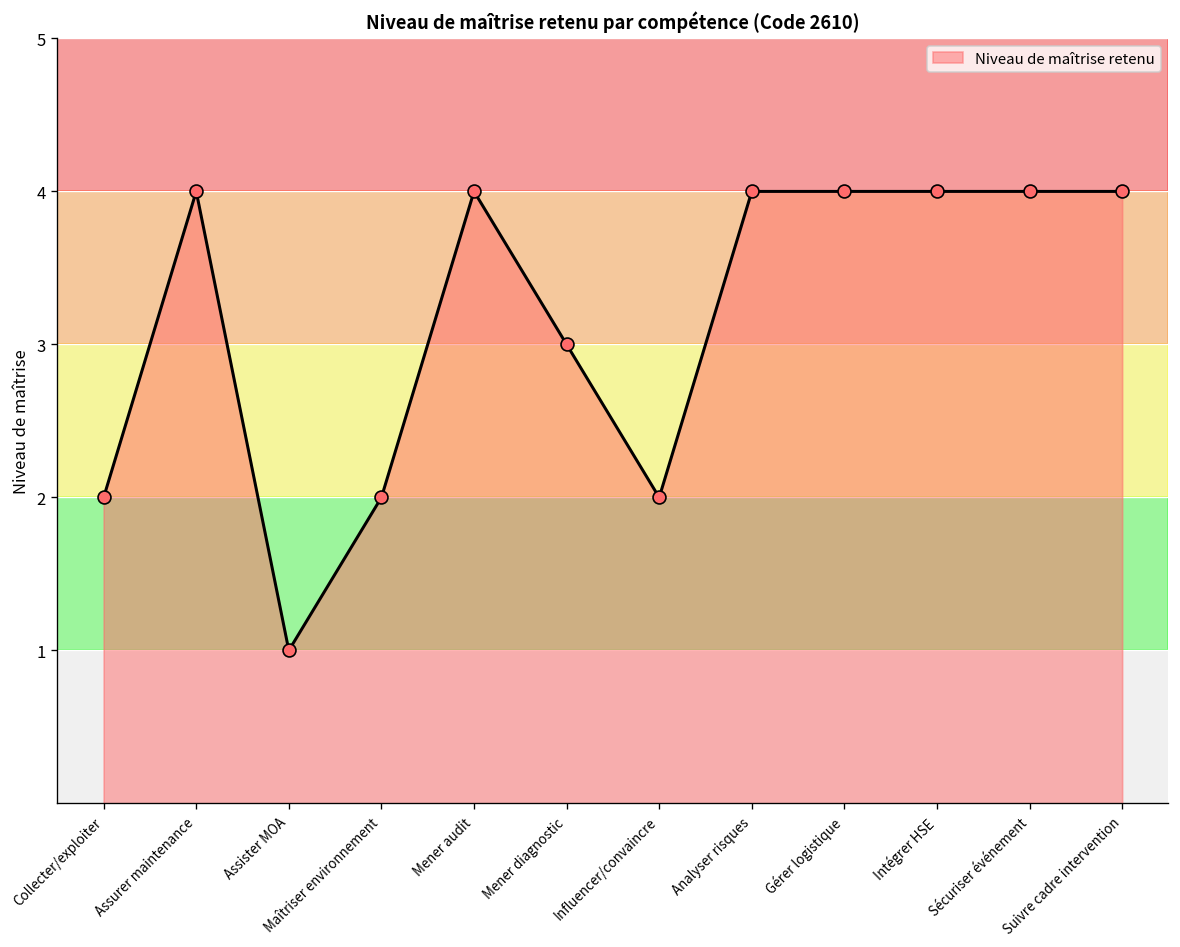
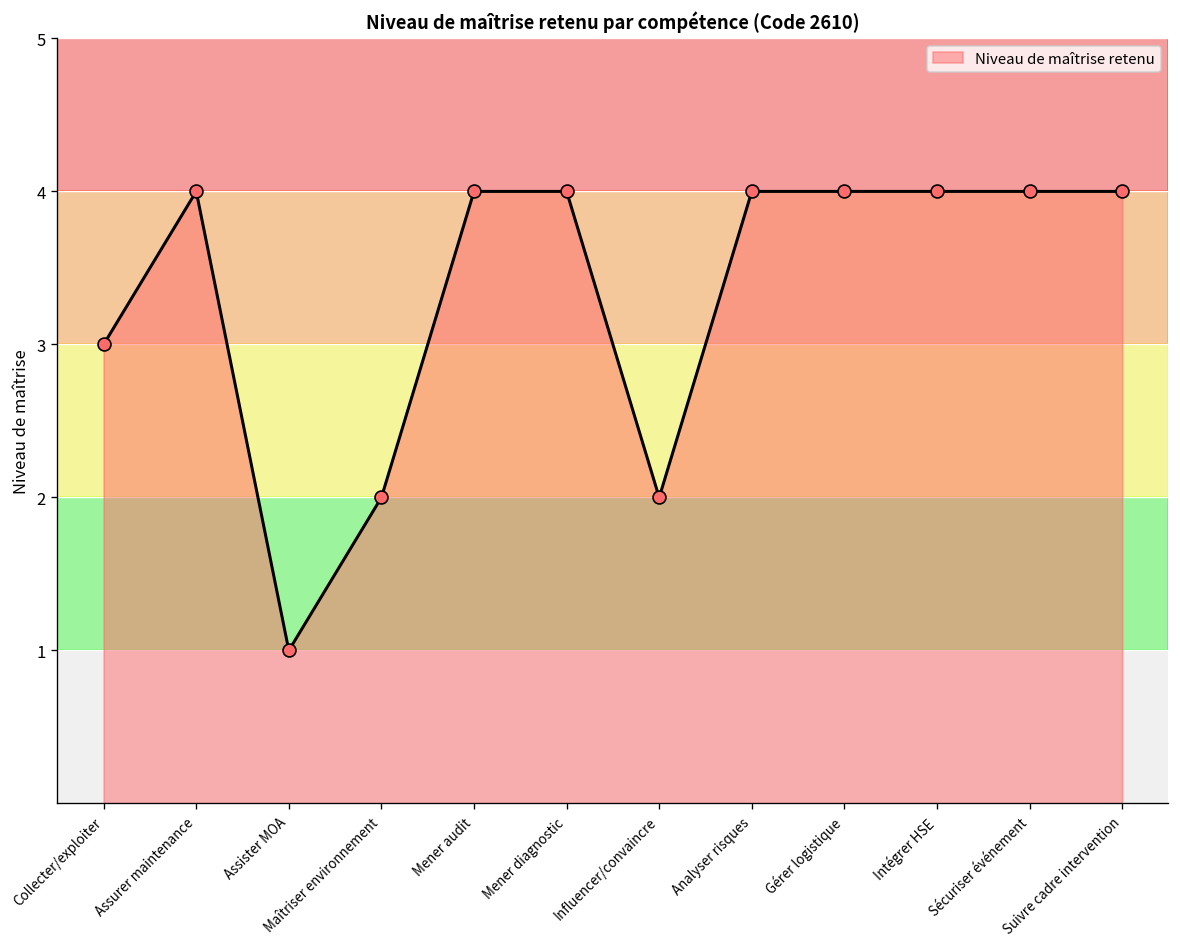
  {
-   "Collecter/exploiter": 2,
+   "Collecter/exploiter": 3,
    "Assurer maintenance": 4,
    "Assister MOA": 1,
    "Maîtriser environnement": 2,
    "Mener audit": 4,
-   "Mener diagnostic": 3,
+   "Mener diagnostic": 4,
    "Influencer/convaincre": 2,
    "Analyser risques": 4,
    "Gérer logistique": 4,
    "Intégrer HSE": 4,
    "Sécuriser événement": 4,
    "Suivre cadre intervention": 4
  }
